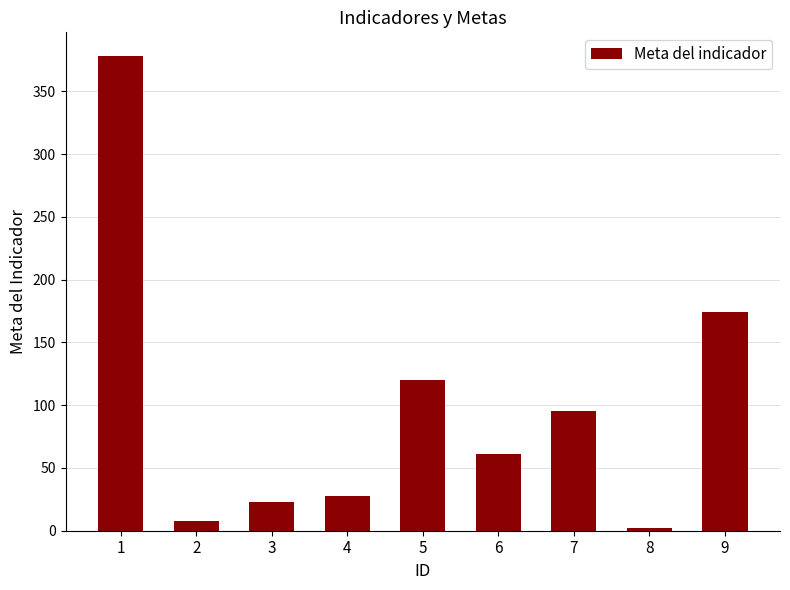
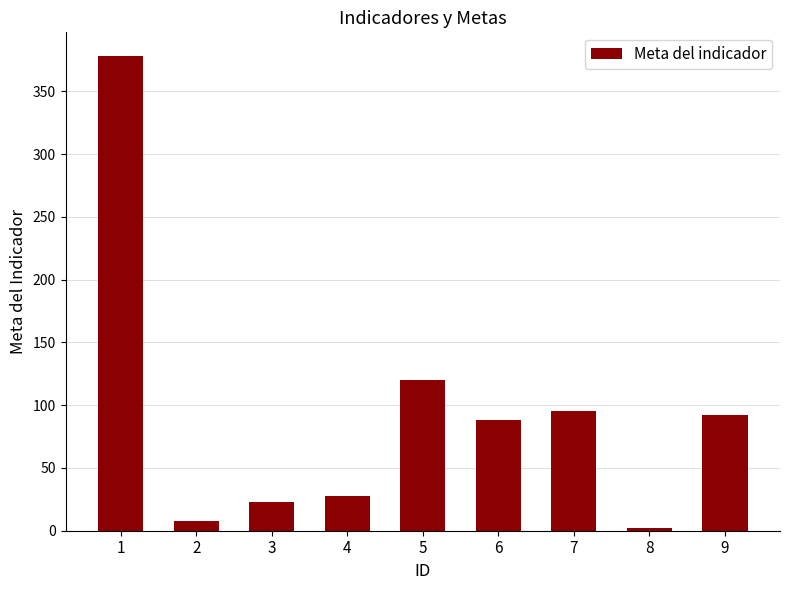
  {
    "1": 378,
    "2": 8,
    "3": 23,
    "4": 28,
    "5": 120,
-   "6": 61,
+   "6": 88,
    "7": 95,
    "8": 2,
-   "9": 174
+   "9": 92
  }
